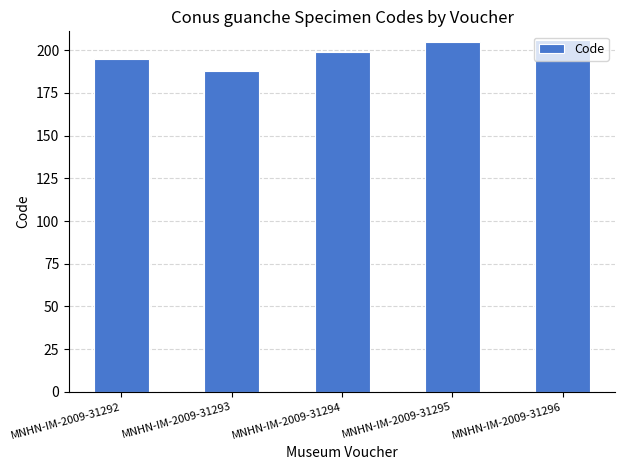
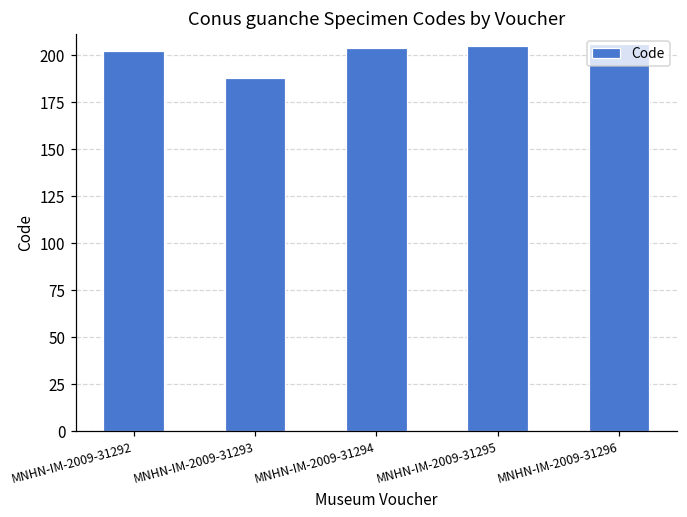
  {
-   "MNHN-IM-2009-31292": 195,
+   "MNHN-IM-2009-31292": 202,
    "MNHN-IM-2009-31293": 188,
-   "MNHN-IM-2009-31294": 199,
+   "MNHN-IM-2009-31294": 204,
    "MNHN-IM-2009-31295": 205
  }
